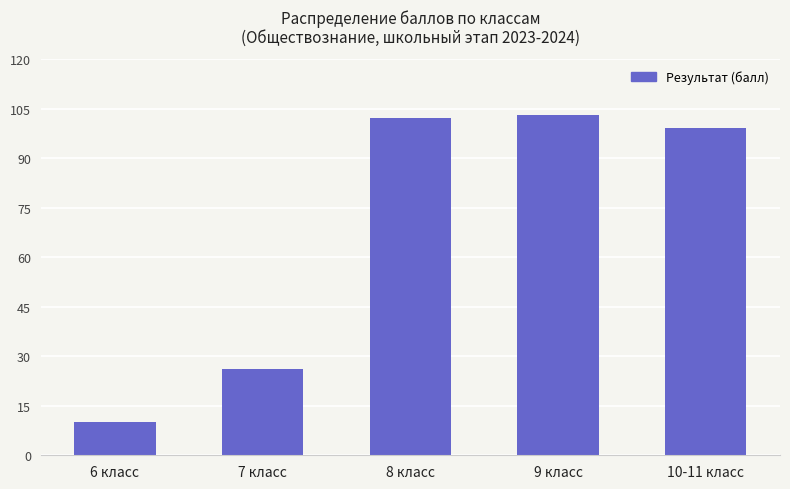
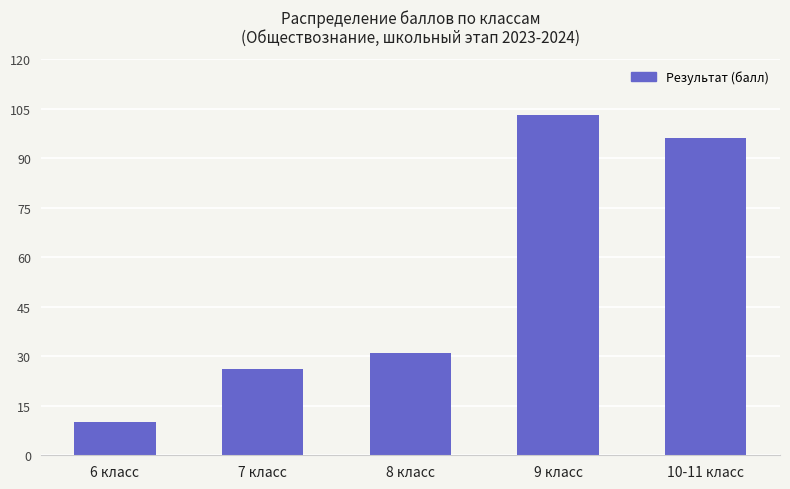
  {
    "6 класс": 10,
    "7 класс": 26,
-   "8 класс": 102,
+   "8 класс": 31,
    "9 класс": 103,
-   "10-11 класс": 99
+   "10-11 класс": 96
  }
